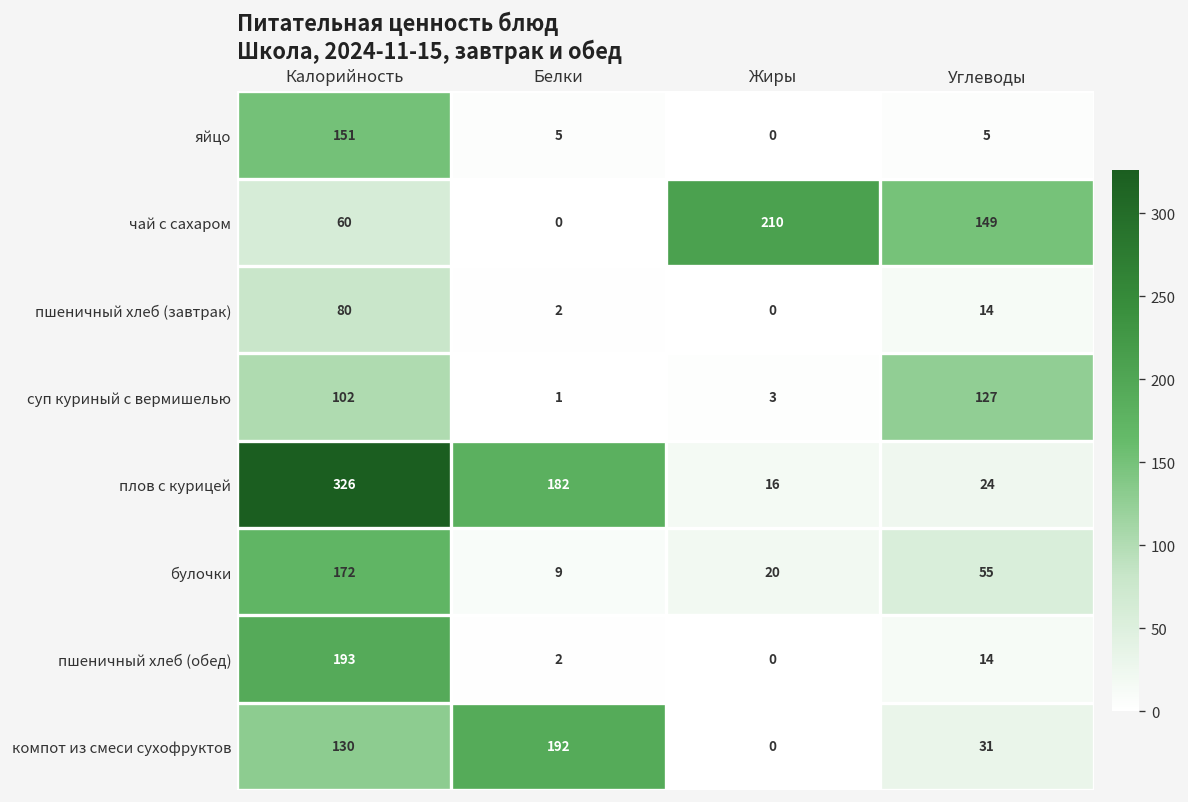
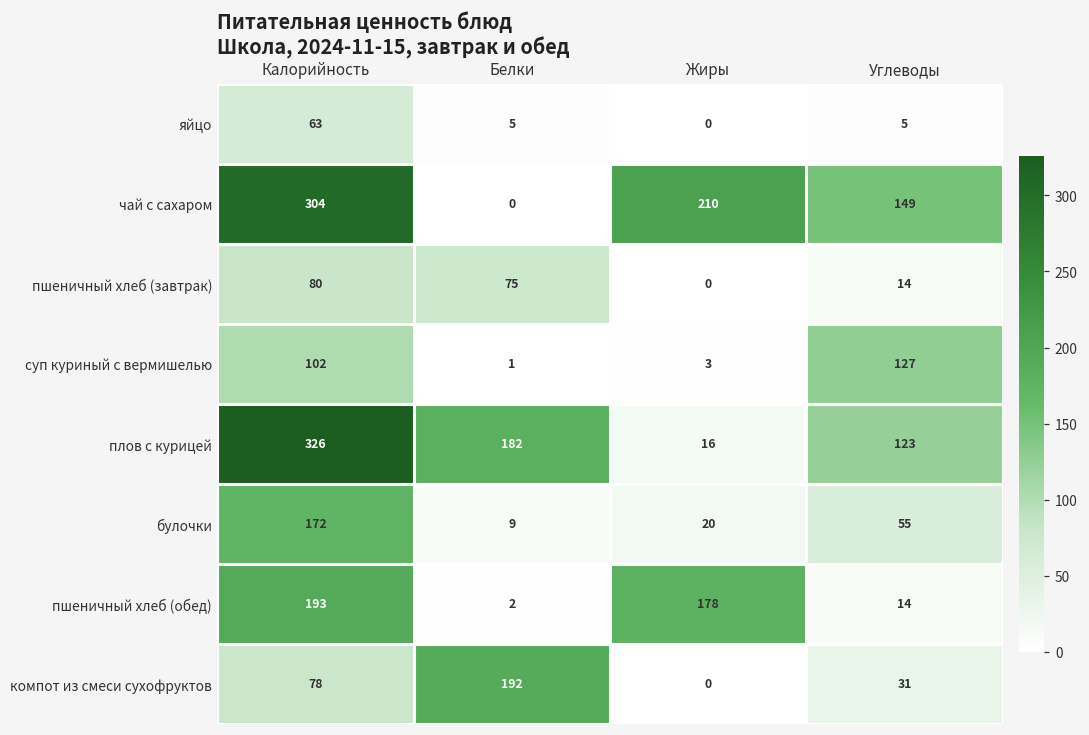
  {
    "яйцо": {
-     "Калорийность": 151,
+     "Калорийность": 63,
      "Белки": 5,
      "Жиры": 0,
      "Углеводы": 5
    },
    "чай с сахаром": {
-     "Калорийность": 60,
+     "Калорийность": 304,
      "Белки": 0,
      "Жиры": 210,
      "Углеводы": 149
    },
    "пшеничный хлеб (завтрак)": {
      "Калорийность": 80,
-     "Белки": 2,
+     "Белки": 75,
      "Жиры": 0,
      "Углеводы": 14
    },
    "суп куриный с вермишелью": {
      "Калорийность": 102,
      "Белки": 1,
      "Жиры": 3,
      "Углеводы": 127
    },
    "плов с курицей": {
      "Калорийность": 326,
      "Белки": 182,
      "Жиры": 16,
-     "Углеводы": 24
+     "Углеводы": 123
    },
    "булочки": {
      "Калорийность": 172,
      "Белки": 9,
      "Жиры": 20,
      "Углеводы": 55
    },
    "пшеничный хлеб (обед)": {
      "Калорийность": 193,
      "Белки": 2,
-     "Жиры": 0,
+     "Жиры": 178,
      "Углеводы": 14
    },
    "компот из смеси сухофруктов": {
-     "Калорийность": 130,
+     "Калорийность": 78,
      "Белки": 192,
      "Жиры": 0,
      "Углеводы": 31
    }
  }
